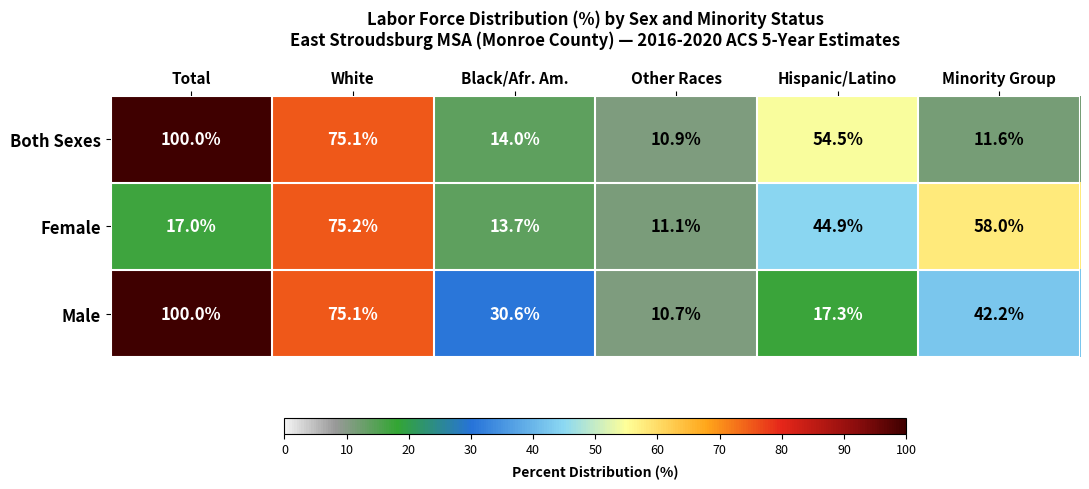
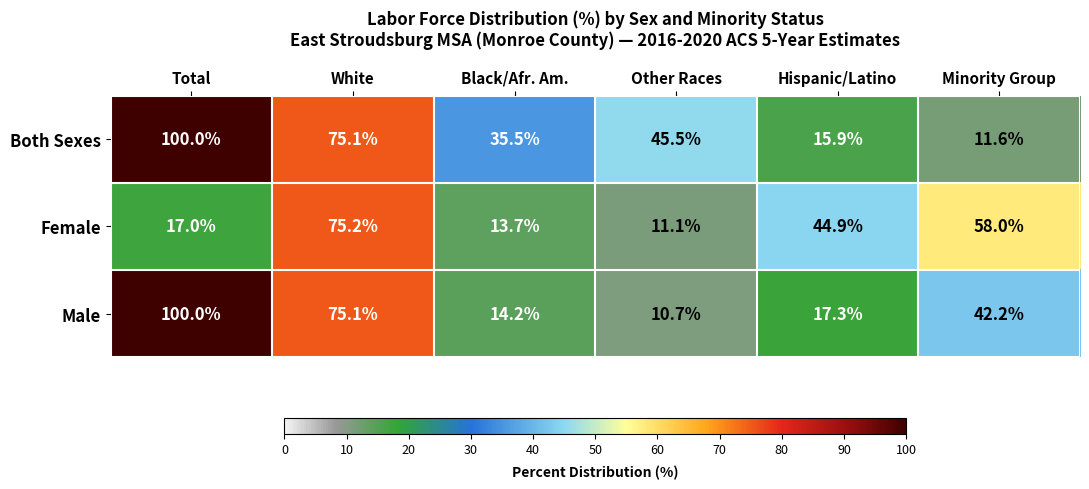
  {
    "Both Sexes": {
      "Total": "100.0%",
      "White": "75.1%",
-     "Black/Afr. Am.": "14.0%",
-     "Other Races": "10.9%",
-     "Hispanic/Latino": "54.5%",
+     "Black/Afr. Am.": "35.5%",
+     "Other Races": "45.5%",
+     "Hispanic/Latino": "15.9%",
      "Minority Group": "11.6%"
    },
    "Female": {
      "Total": "17.0%",
      "White": "75.2%",
      "Black/Afr. Am.": "13.7%",
      "Other Races": "11.1%",
      "Hispanic/Latino": "44.9%",
      "Minority Group": "58.0%"
    },
    "Male": {
      "Total": "100.0%",
      "White": "75.1%",
-     "Black/Afr. Am.": "30.6%",
+     "Black/Afr. Am.": "14.2%",
      "Other Races": "10.7%",
      "Hispanic/Latino": "17.3%",
      "Minority Group": "42.2%"
    }
  }
